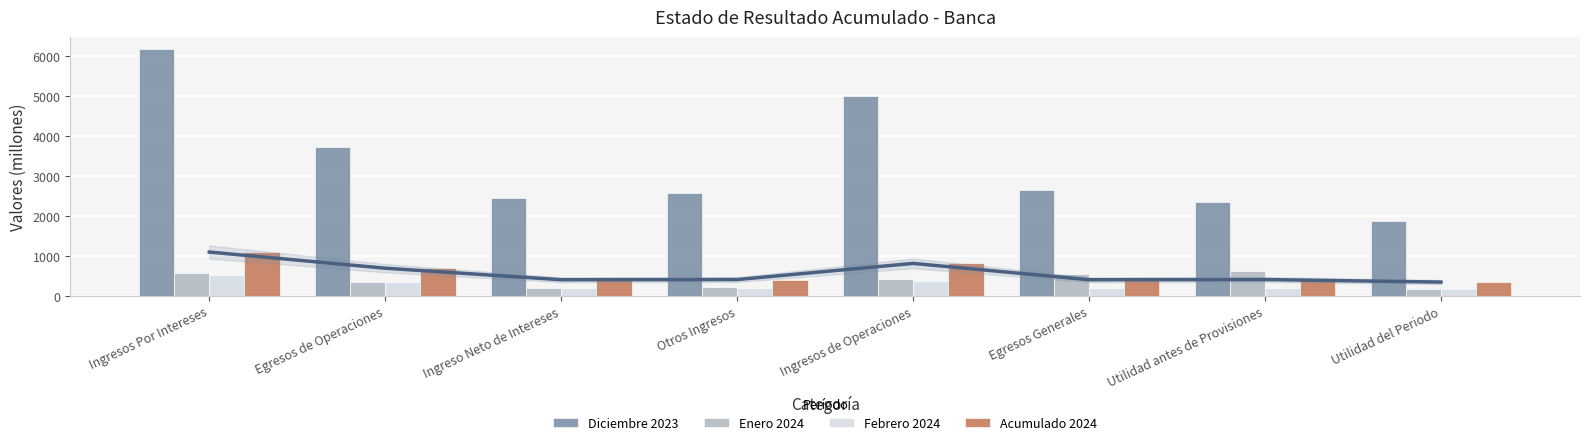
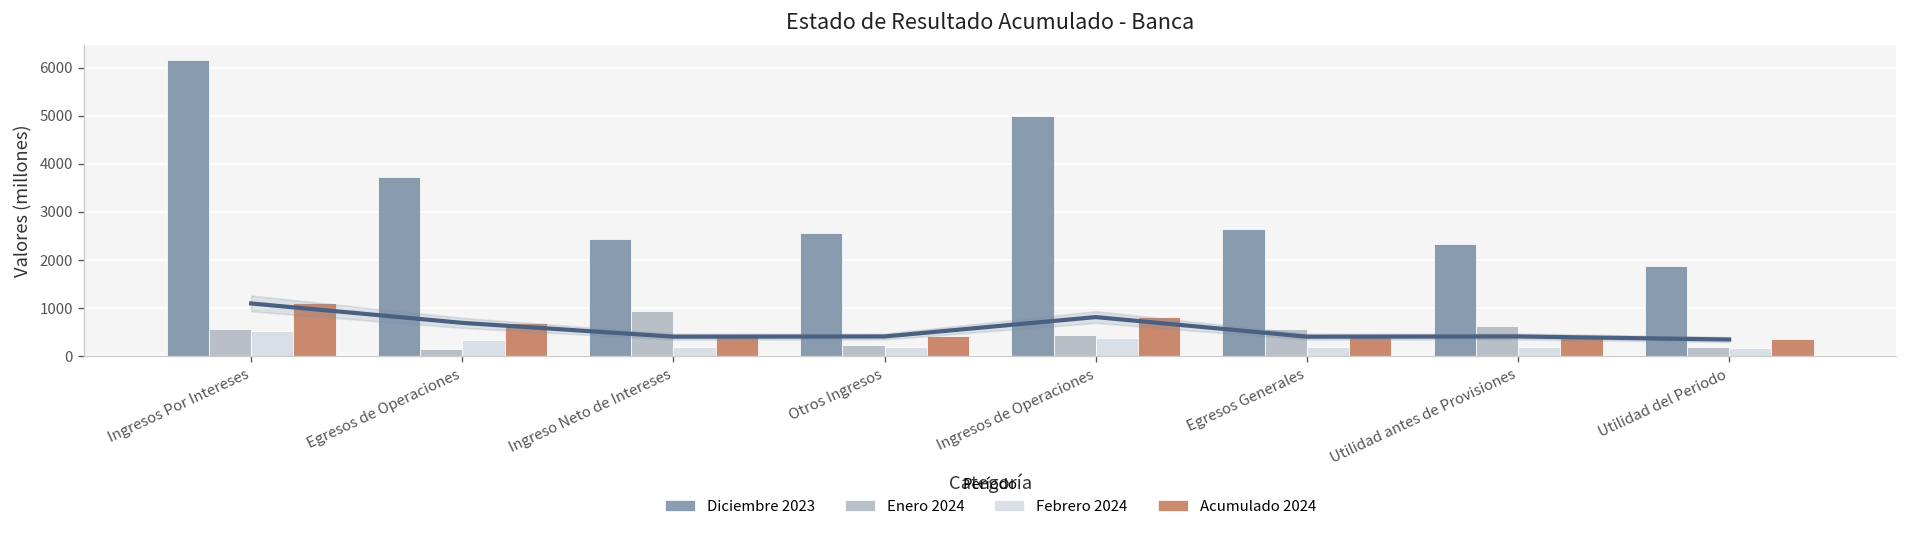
  {
    "Enero 2024": {
      "Ingresos Por Intereses": 600,
-     "Egresos de Operaciones": 400,
-     "Ingreso Neto de Intereses": 200,
+     "Egresos de Operaciones": 100,
+     "Ingreso Neto de Intereses": 900,
      "Otros Ingresos": 200,
      "Ingresos de Operaciones": 400,
      "Egresos Generales": 600,
      "Utilidad antes de Provisiones": 600,
      "Utilidad del Periodo": 200
    },
    "Acumulado 2024": {
      "Ingresos Por Intereses": 1100,
      "Egresos de Operaciones": 700,
      "Ingreso Neto de Intereses": 400,
      "Otros Ingresos": 400,
      "Ingresos de Operaciones": 800,
      "Egresos Generales": 400,
      "Utilidad antes de Provisiones": 400,
      "Utilidad del Periodo": 300
    }
  }
